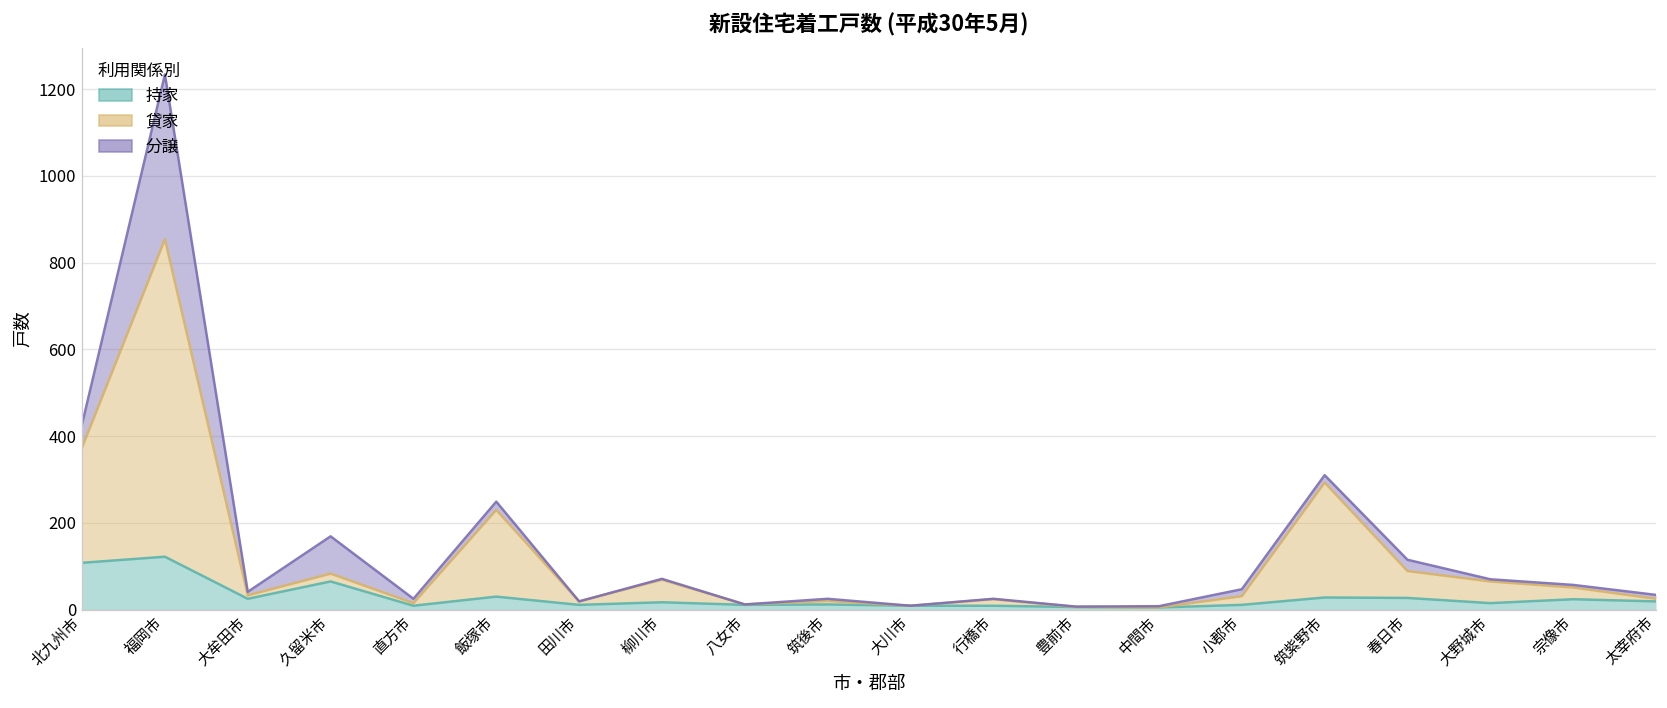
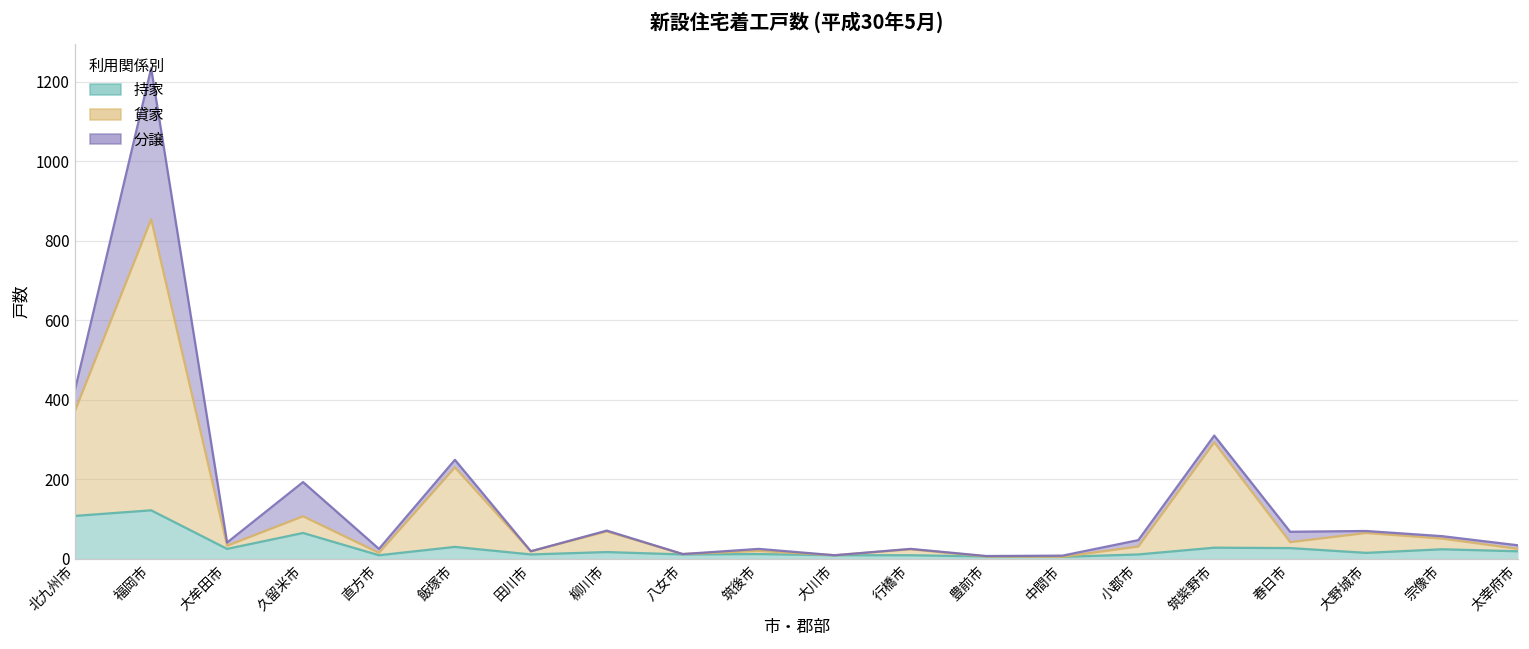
  {
    "貸家": {
      "北九州市": 270,
      "福岡市": 730,
      "大牟田市": 10,
-     "久留米市": 20,
+     "久留米市": 40,
      "飯塚市": 200,
      "小郡市": 20,
      "筑紫野市": 270,
-     "春日市": 60
+     "春日市": 20
    }
  }
